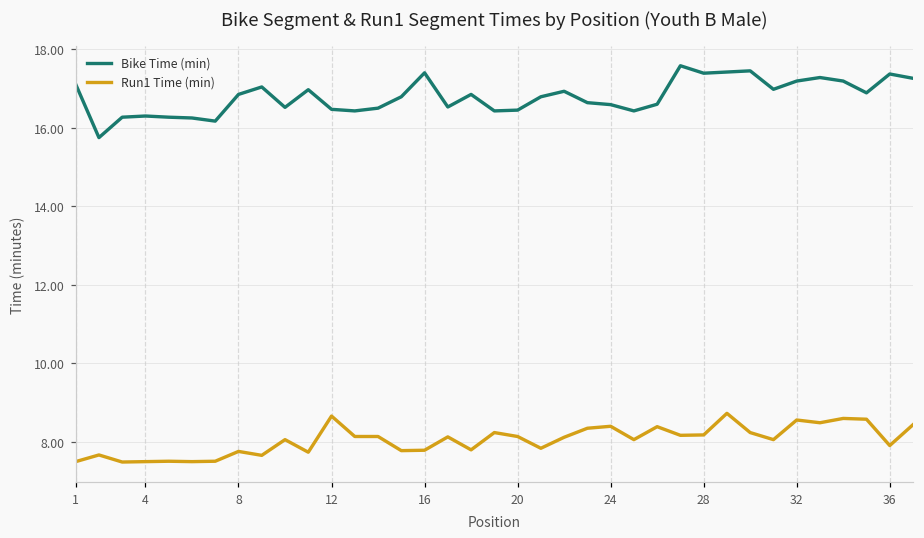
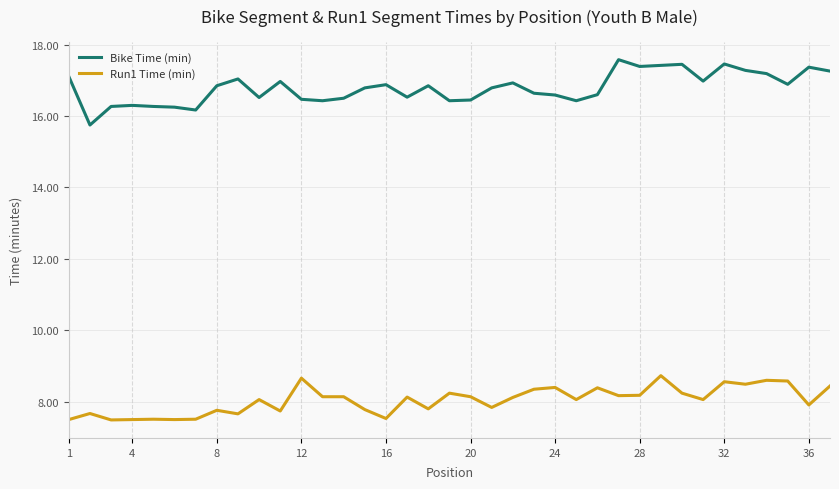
  {
    "Bike Time (min)": {
      "1": 17.1,
      "4": 16.3,
      "8": 16.9,
      "12": 16.5,
-     "16": 17.4,
+     "16": 16.9,
      "20": 16.5,
      "24": 16.6,
      "28": 17.4,
-     "32": 17.2,
+     "32": 17.5,
      "36": 17.4
    },
    "Run1 Time (min)": {
      "1": 7.5,
      "4": 7.5,
      "8": 7.8,
      "12": 8.7,
-     "16": 7.8,
+     "16": 7.5,
      "20": 8.1,
      "24": 8.4,
      "28": 8.2,
      "32": 8.6,
      "36": 7.9
    }
  }
